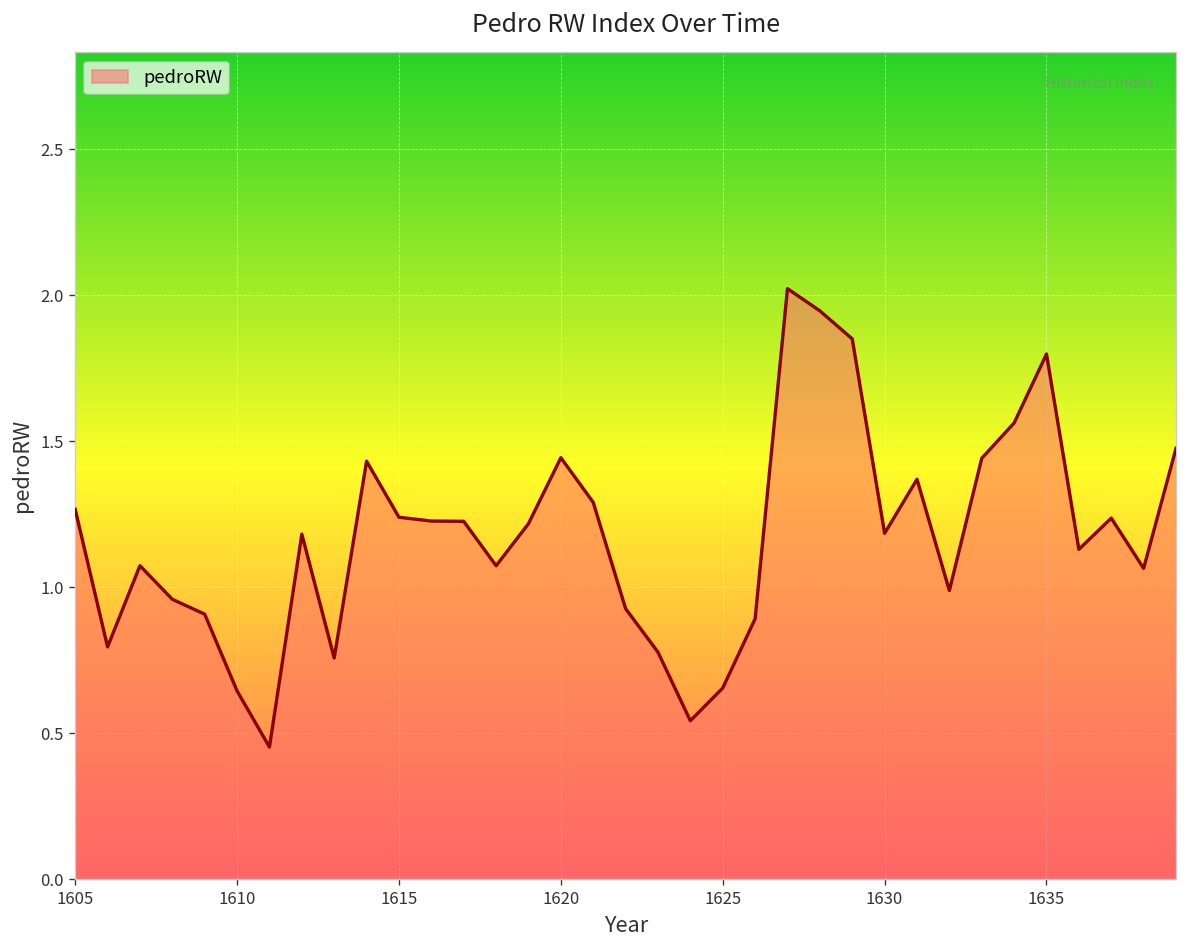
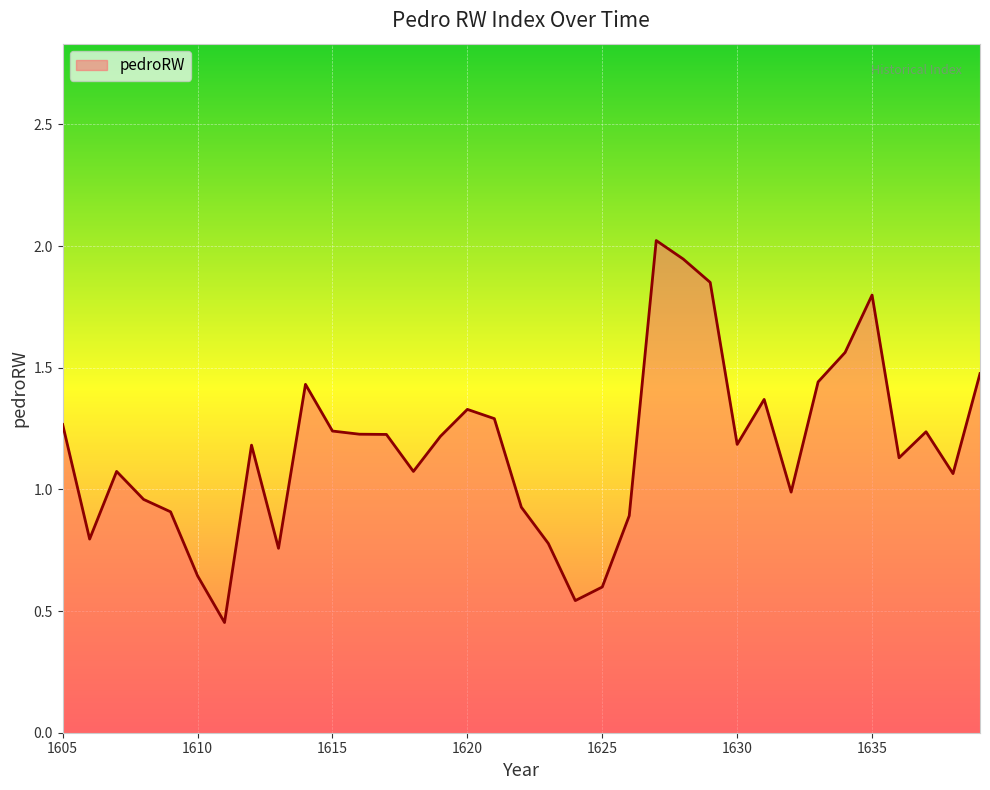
  {
    "1605": 1.27,
    "1610": 0.65,
    "1615": 1.24,
-   "1620": 1.44,
-   "1625": 0.66,
+   "1620": 1.33,
+   "1625": 0.60,
    "1630": 1.19,
    "1635": 1.80
  }
